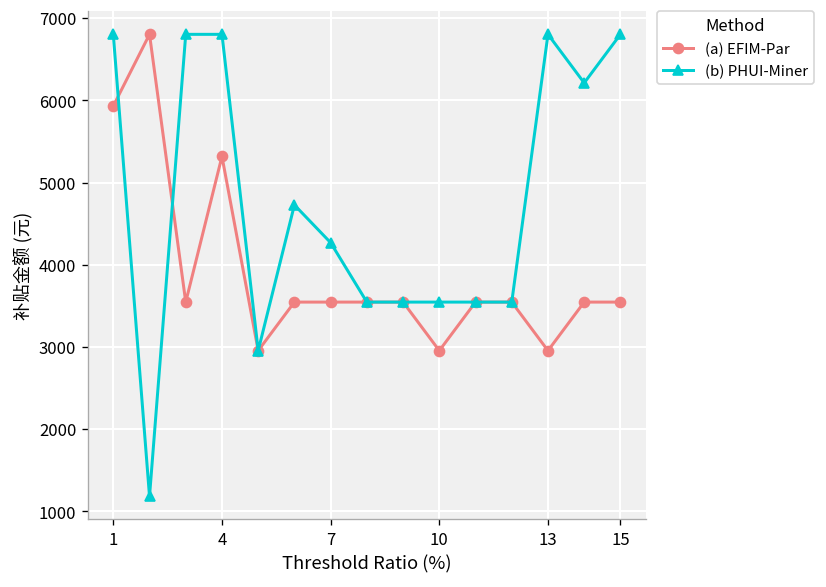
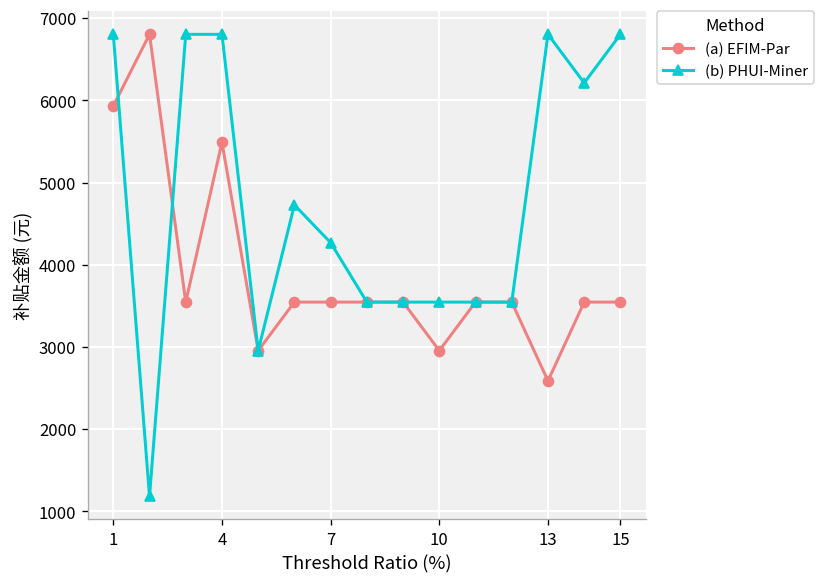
  {
    "(a) EFIM-Par": {
      "1": 5900,
-     "4": 5300,
+     "4": 5500,
      "7": 3500,
      "10": 3000,
-     "13": 3000,
+     "13": 2600,
      "15": 3500
    },
    "(b) PHUI-Miner": {
      "1": 6800,
      "4": 6800,
      "7": 4300,
      "10": 3500,
      "13": 6800,
      "15": 6800
    }
  }
